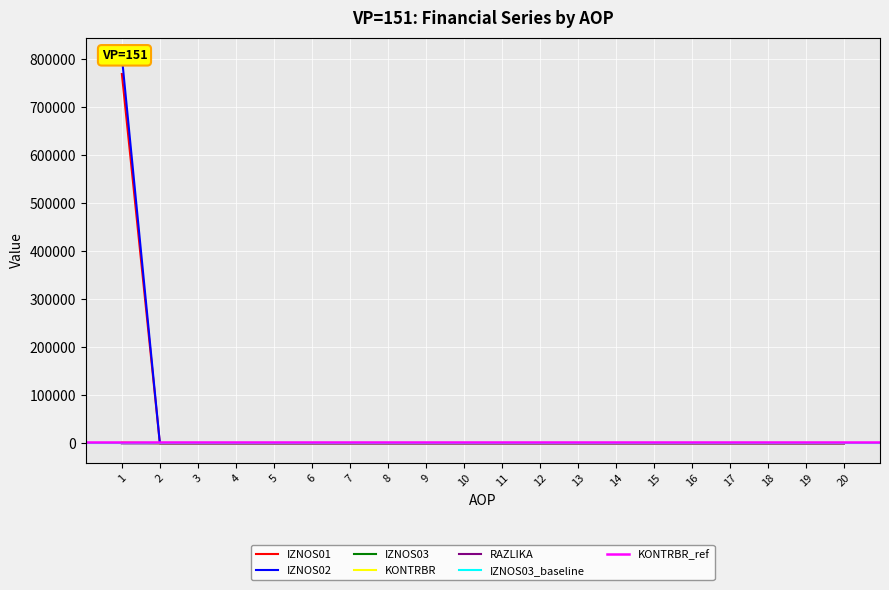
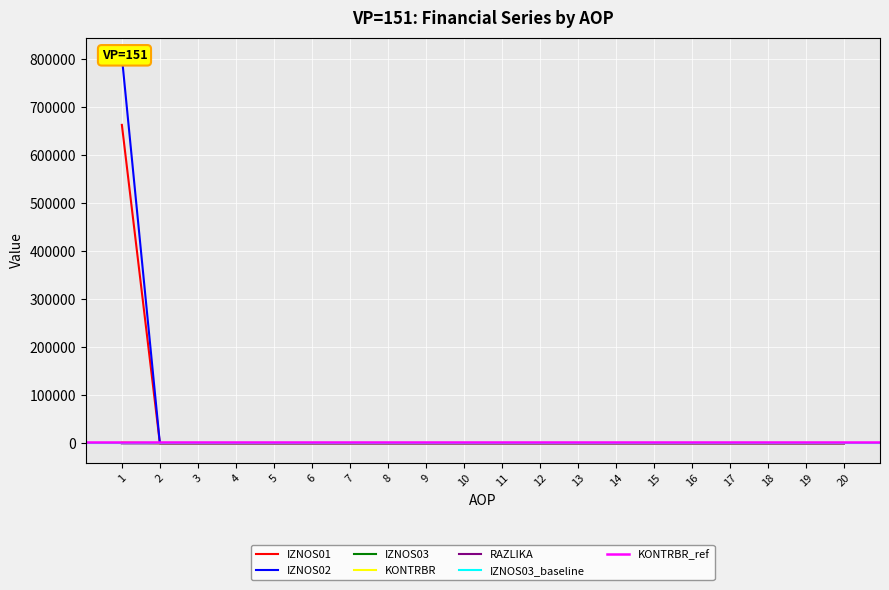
  {
    "IZNOS01": {
-     "1": 770000
+     "1": 660000
    }
  }
